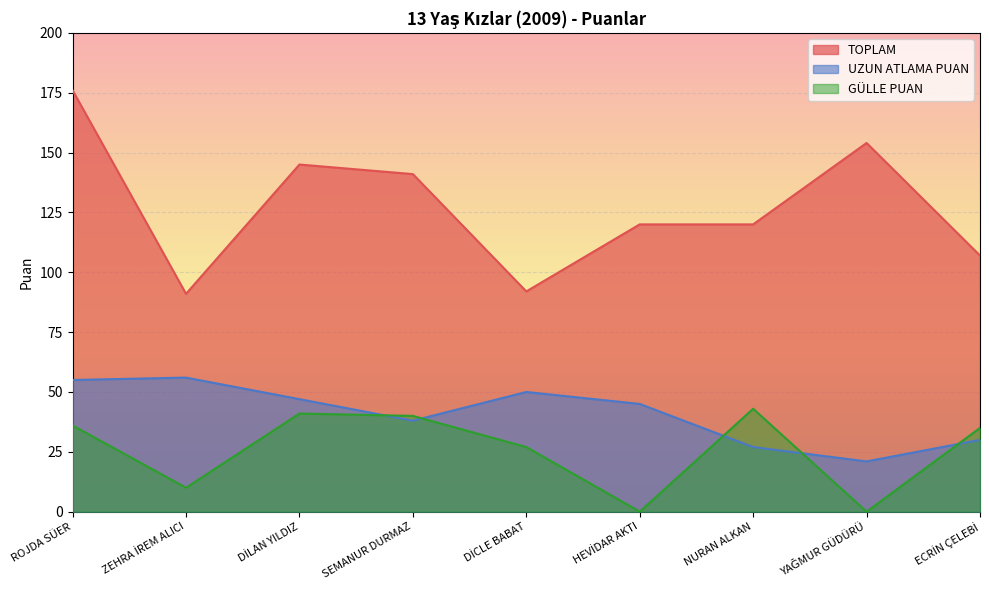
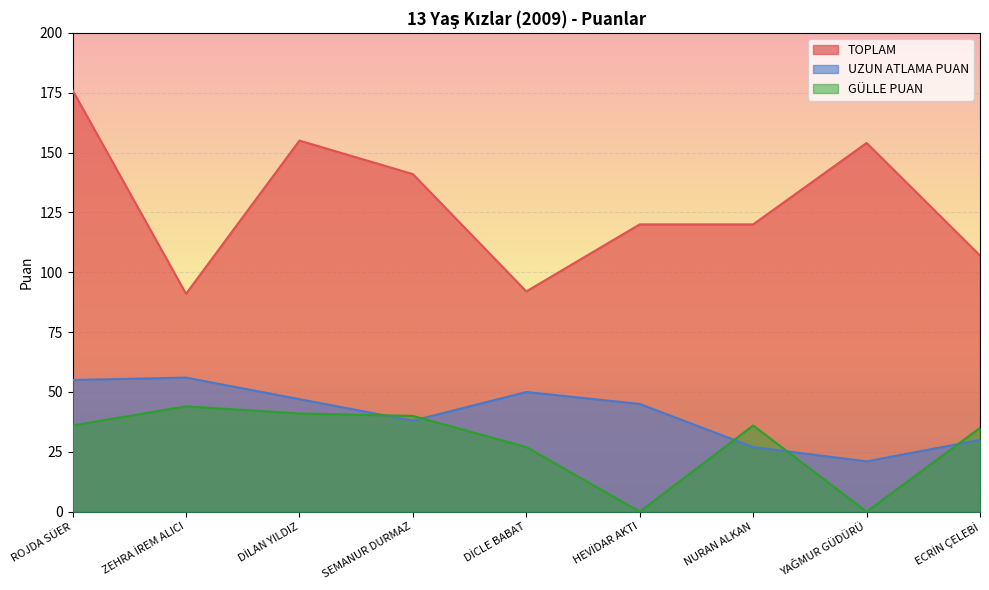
  {
    "TOPLAM": {
      "ROJDA SÜER": 176,
      "ZEHRA İREM ALICI": 91,
-     "DİLAN YILDIZ": 145,
+     "DİLAN YILDIZ": 155,
      "SEMANUR DURMAZ": 141,
      "DİCLE BABAT": 92,
      "HEVİDAR AKTI": 120,
      "NURAN ALKAN": 120,
      "YAĞMUR GÜDÜRÜ": 154,
      "ECRİN ÇELEBİ": 107
    },
    "UZUN ATLAMA PUAN": {
      "ROJDA SÜER": 55,
      "ZEHRA İREM ALICI": 56,
      "DİLAN YILDIZ": 47,
      "SEMANUR DURMAZ": 38,
      "DİCLE BABAT": 50,
      "HEVİDAR AKTI": 45,
      "NURAN ALKAN": 27,
      "YAĞMUR GÜDÜRÜ": 21,
      "ECRİN ÇELEBİ": 30
    },
    "GÜLLE PUAN": {
      "ROJDA SÜER": 36,
-     "ZEHRA İREM ALICI": 10,
+     "ZEHRA İREM ALICI": 44,
      "DİLAN YILDIZ": 41,
      "SEMANUR DURMAZ": 40,
      "DİCLE BABAT": 27,
      "HEVİDAR AKTI": 0,
-     "NURAN ALKAN": 43,
+     "NURAN ALKAN": 36,
      "YAĞMUR GÜDÜRÜ": 0,
      "ECRİN ÇELEBİ": 35
    }
  }
